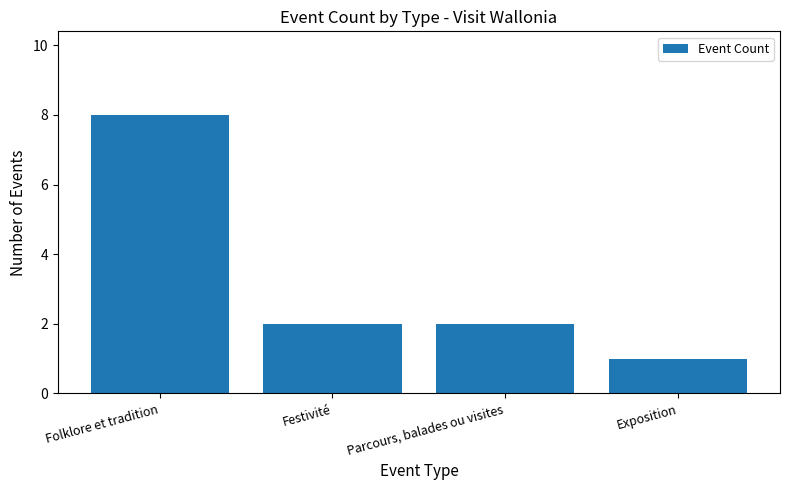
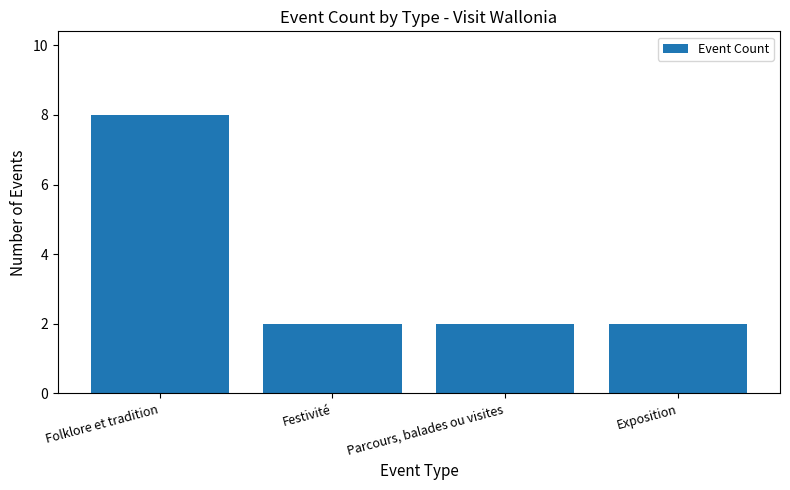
  {
    "Folklore et tradition": 8,
    "Festivité": 2,
    "Parcours, balades ou visites": 2,
-   "Exposition": 1
+   "Exposition": 2
  }
